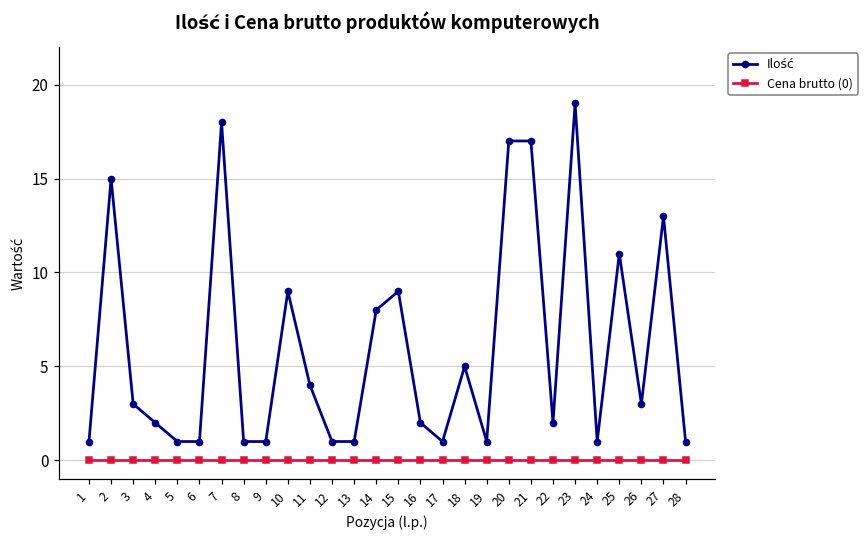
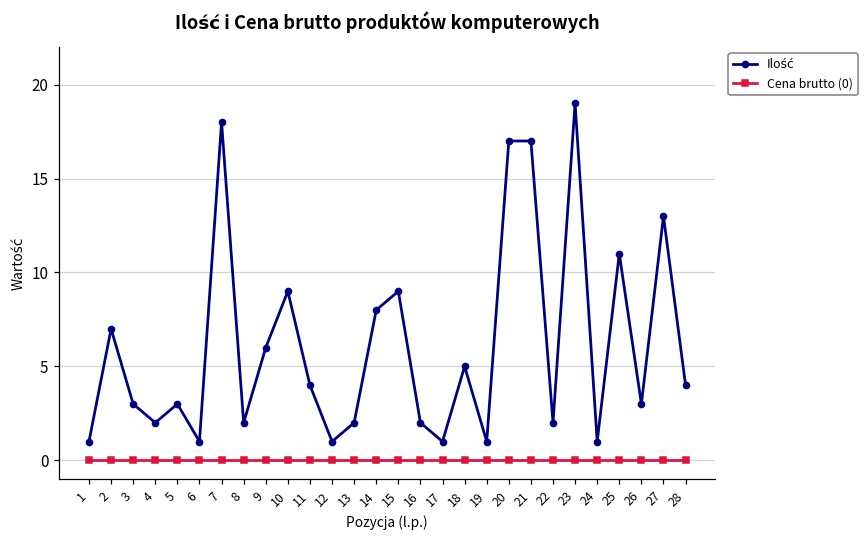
  {
    "Ilość": {
      "1": 1,
-     "2": 15,
+     "2": 7,
      "3": 3,
      "4": 2,
-     "5": 1,
+     "5": 3,
      "6": 1,
      "7": 18,
-     "8": 1,
-     "9": 1,
+     "8": 2,
+     "9": 6,
      "10": 9,
      "11": 4,
      "12": 1,
-     "13": 1,
+     "13": 2,
      "14": 8,
      "15": 9,
      "16": 2,
      "17": 1,
      "18": 5,
      "19": 1,
      "20": 17,
      "21": 17,
      "22": 2,
      "23": 19,
      "24": 1,
      "25": 11,
      "26": 3,
      "27": 13,
-     "28": 1
+     "28": 4
    },
    "Cena brutto (0)": {
      "1": 0,
      "2": 0,
      "3": 0,
      "4": 0,
      "5": 0,
      "6": 0,
      "7": 0,
      "8": 0,
      "9": 0,
      "10": 0,
      "11": 0,
      "12": 0,
      "13": 0,
      "14": 0,
      "15": 0,
      "16": 0,
      "17": 0,
      "18": 0,
      "19": 0,
      "20": 0,
      "21": 0,
      "22": 0,
      "23": 0,
      "24": 0,
      "25": 0,
      "26": 0,
      "27": 0,
      "28": 0
    }
  }
